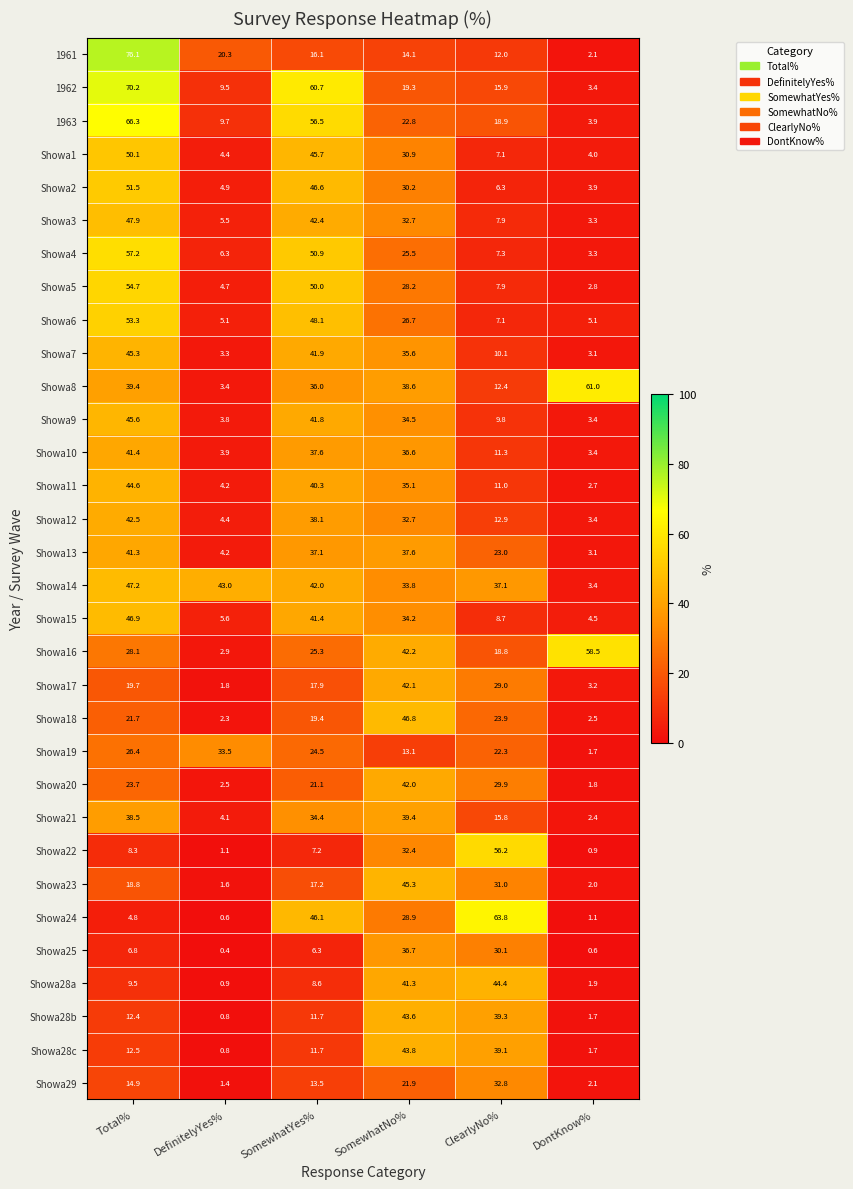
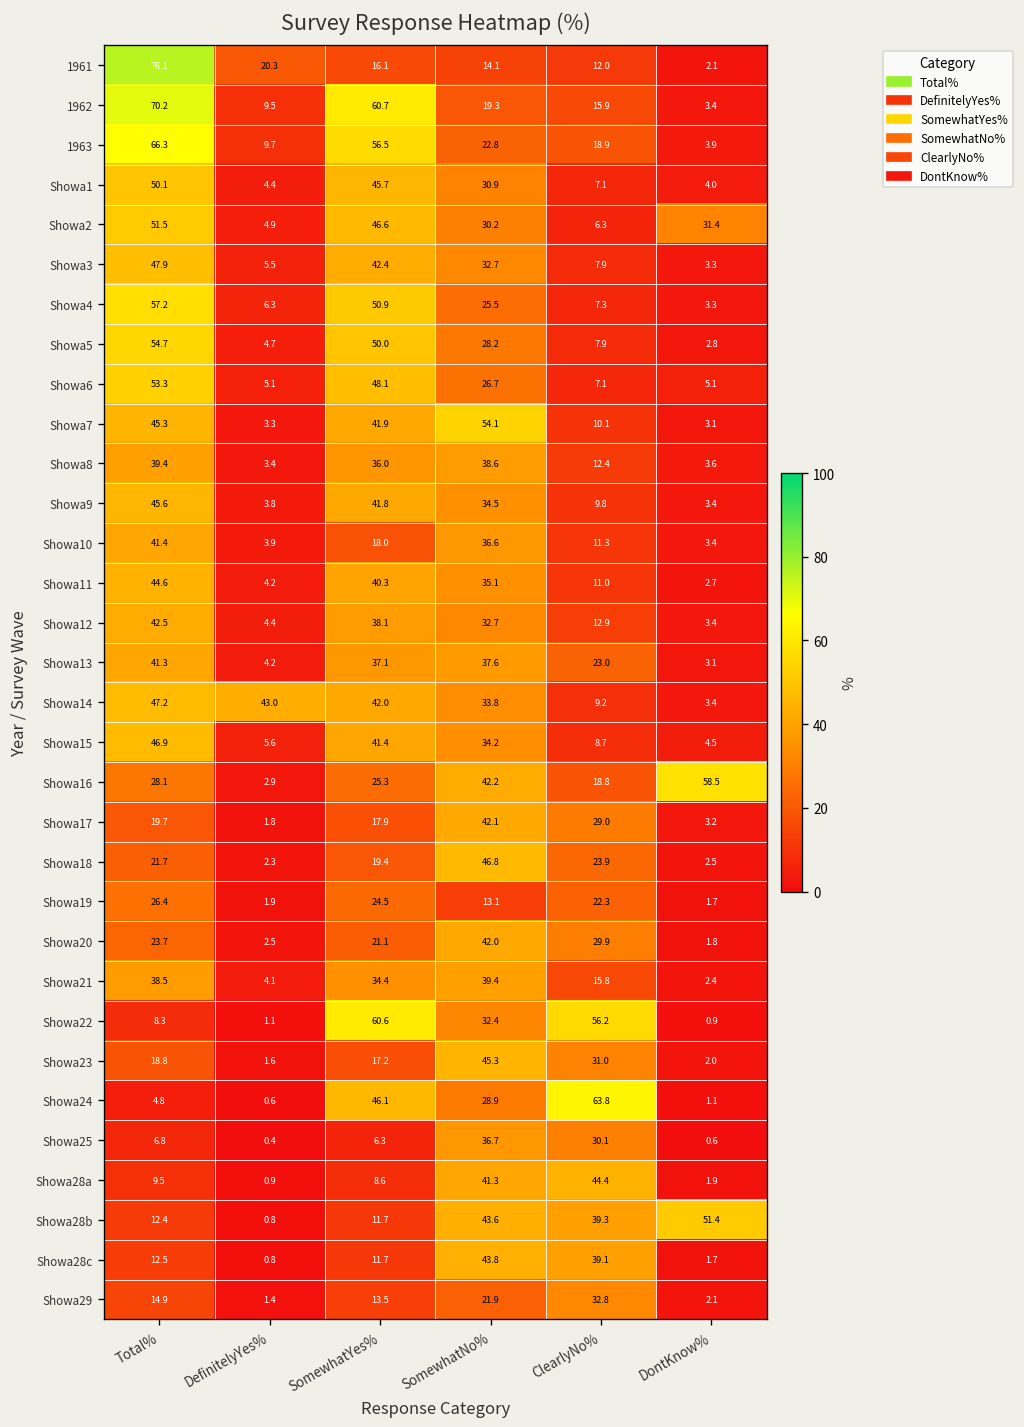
  {
    "1961": {
      "Total%": 76.1,
      "DefinitelyYes%": 20.3,
      "SomewhatYes%": 16.1,
      "SomewhatNo%": 14.1,
      "ClearlyNo%": 12.0,
      "DontKnow%": 2.1
    },
    "1962": {
      "Total%": 70.2,
      "DefinitelyYes%": 9.5,
      "SomewhatYes%": 60.7,
      "SomewhatNo%": 19.3,
      "ClearlyNo%": 15.9,
      "DontKnow%": 3.4
    },
    "1963": {
      "Total%": 66.3,
      "DefinitelyYes%": 9.7,
      "SomewhatYes%": 56.5,
      "SomewhatNo%": 22.8,
      "ClearlyNo%": 18.9,
      "DontKnow%": 3.9
    },
    "Showa1": {
      "Total%": 50.1,
      "DefinitelyYes%": 4.4,
      "SomewhatYes%": 45.7,
      "SomewhatNo%": 30.9,
      "ClearlyNo%": 7.1,
      "DontKnow%": 4.0
    },
    "Showa2": {
      "Total%": 51.5,
      "DefinitelyYes%": 4.9,
      "SomewhatYes%": 46.6,
      "SomewhatNo%": 30.2,
      "ClearlyNo%": 6.3,
-     "DontKnow%": 3.9
+     "DontKnow%": 31.4
    },
    "Showa3": {
      "Total%": 47.9,
      "DefinitelyYes%": 5.5,
      "SomewhatYes%": 42.4,
      "SomewhatNo%": 32.7,
      "ClearlyNo%": 7.9,
      "DontKnow%": 3.3
    },
    "Showa4": {
      "Total%": 57.2,
      "DefinitelyYes%": 6.3,
      "SomewhatYes%": 50.9,
      "SomewhatNo%": 25.5,
      "ClearlyNo%": 7.3,
      "DontKnow%": 3.3
    },
    "Showa5": {
      "Total%": 54.7,
      "DefinitelyYes%": 4.7,
      "SomewhatYes%": 50.0,
      "SomewhatNo%": 28.2,
      "ClearlyNo%": 7.9,
      "DontKnow%": 2.8
    },
    "Showa6": {
      "Total%": 53.3,
      "DefinitelyYes%": 5.1,
      "SomewhatYes%": 48.1,
      "SomewhatNo%": 26.7,
      "ClearlyNo%": 7.1,
      "DontKnow%": 5.1
    },
    "Showa7": {
      "Total%": 45.3,
      "DefinitelyYes%": 3.3,
      "SomewhatYes%": 41.9,
-     "SomewhatNo%": 35.6,
+     "SomewhatNo%": 54.1,
      "ClearlyNo%": 10.1,
      "DontKnow%": 3.1
    },
    "Showa8": {
      "Total%": 39.4,
      "DefinitelyYes%": 3.4,
      "SomewhatYes%": 36.0,
      "SomewhatNo%": 38.6,
      "ClearlyNo%": 12.4,
-     "DontKnow%": 61.0
+     "DontKnow%": 3.6
    },
    "Showa9": {
      "Total%": 45.6,
      "DefinitelyYes%": 3.8,
      "SomewhatYes%": 41.8,
      "SomewhatNo%": 34.5,
      "ClearlyNo%": 9.8,
      "DontKnow%": 3.4
    },
    "Showa10": {
      "Total%": 41.4,
      "DefinitelyYes%": 3.9,
-     "SomewhatYes%": 37.6,
+     "SomewhatYes%": 18.0,
      "SomewhatNo%": 36.6,
      "ClearlyNo%": 11.3,
      "DontKnow%": 3.4
    },
    "Showa11": {
      "Total%": 44.6,
      "DefinitelyYes%": 4.2,
      "SomewhatYes%": 40.3,
      "SomewhatNo%": 35.1,
      "ClearlyNo%": 11.0,
      "DontKnow%": 2.7
    },
    "Showa12": {
      "Total%": 42.5,
      "DefinitelyYes%": 4.4,
      "SomewhatYes%": 38.1,
      "SomewhatNo%": 32.7,
      "ClearlyNo%": 12.9,
      "DontKnow%": 3.4
    },
    "Showa13": {
      "Total%": 41.3,
      "DefinitelyYes%": 4.2,
      "SomewhatYes%": 37.1,
      "SomewhatNo%": 37.6,
      "ClearlyNo%": 23.0,
      "DontKnow%": 3.1
    },
    "Showa14": {
      "Total%": 47.2,
      "DefinitelyYes%": 43.0,
      "SomewhatYes%": 42.0,
      "SomewhatNo%": 33.8,
-     "ClearlyNo%": 37.1,
+     "ClearlyNo%": 9.2,
      "DontKnow%": 3.4
    },
    "Showa15": {
      "Total%": 46.9,
      "DefinitelyYes%": 5.6,
      "SomewhatYes%": 41.4,
      "SomewhatNo%": 34.2,
      "ClearlyNo%": 8.7,
      "DontKnow%": 4.5
    },
    "Showa16": {
      "Total%": 28.1,
      "DefinitelyYes%": 2.9,
      "SomewhatYes%": 25.3,
      "SomewhatNo%": 42.2,
      "ClearlyNo%": 18.8,
      "DontKnow%": 58.5
    },
    "Showa17": {
      "Total%": 19.7,
      "DefinitelyYes%": 1.8,
      "SomewhatYes%": 17.9,
      "SomewhatNo%": 42.1,
      "ClearlyNo%": 29.0,
      "DontKnow%": 3.2
    },
    "Showa18": {
      "Total%": 21.7,
      "DefinitelyYes%": 2.3,
      "SomewhatYes%": 19.4,
      "SomewhatNo%": 46.8,
      "ClearlyNo%": 23.9,
      "DontKnow%": 2.5
    },
    "Showa19": {
      "Total%": 26.4,
-     "DefinitelyYes%": 33.5,
+     "DefinitelyYes%": 1.9,
      "SomewhatYes%": 24.5,
      "SomewhatNo%": 13.1,
      "ClearlyNo%": 22.3,
      "DontKnow%": 1.7
    },
    "Showa20": {
      "Total%": 23.7,
      "DefinitelyYes%": 2.5,
      "SomewhatYes%": 21.1,
      "SomewhatNo%": 42.0,
      "ClearlyNo%": 29.9,
      "DontKnow%": 1.8
    },
    "Showa21": {
      "Total%": 38.5,
      "DefinitelyYes%": 4.1,
      "SomewhatYes%": 34.4,
      "SomewhatNo%": 39.4,
      "ClearlyNo%": 15.8,
      "DontKnow%": 2.4
    },
    "Showa22": {
      "Total%": 8.3,
      "DefinitelyYes%": 1.1,
-     "SomewhatYes%": 7.2,
+     "SomewhatYes%": 60.6,
      "SomewhatNo%": 32.4,
      "ClearlyNo%": 56.2,
      "DontKnow%": 0.9
    },
    "Showa23": {
      "Total%": 18.8,
      "DefinitelyYes%": 1.6,
      "SomewhatYes%": 17.2,
      "SomewhatNo%": 45.3,
      "ClearlyNo%": 31.0,
      "DontKnow%": 2.0
    },
    "Showa24": {
      "Total%": 4.8,
      "DefinitelyYes%": 0.6,
      "SomewhatYes%": 46.1,
      "SomewhatNo%": 28.9,
      "ClearlyNo%": 63.8,
      "DontKnow%": 1.1
    },
    "Showa25": {
      "Total%": 6.8,
      "DefinitelyYes%": 0.4,
      "SomewhatYes%": 6.3,
      "SomewhatNo%": 36.7,
      "ClearlyNo%": 30.1,
      "DontKnow%": 0.6
    },
    "Showa28a": {
      "Total%": 9.5,
      "DefinitelyYes%": 0.9,
      "SomewhatYes%": 8.6,
      "SomewhatNo%": 41.3,
      "ClearlyNo%": 44.4,
      "DontKnow%": 1.9
    },
    "Showa28b": {
      "Total%": 12.4,
      "DefinitelyYes%": 0.8,
      "SomewhatYes%": 11.7,
      "SomewhatNo%": 43.6,
      "ClearlyNo%": 39.3,
-     "DontKnow%": 1.7
+     "DontKnow%": 51.4
    },
    "Showa28c": {
      "Total%": 12.5,
      "DefinitelyYes%": 0.8,
      "SomewhatYes%": 11.7,
      "SomewhatNo%": 43.8,
      "ClearlyNo%": 39.1,
      "DontKnow%": 1.7
    },
    "Showa29": {
      "Total%": 14.9,
      "DefinitelyYes%": 1.4,
      "SomewhatYes%": 13.5,
      "SomewhatNo%": 21.9,
      "ClearlyNo%": 32.8,
      "DontKnow%": 2.1
    }
  }
